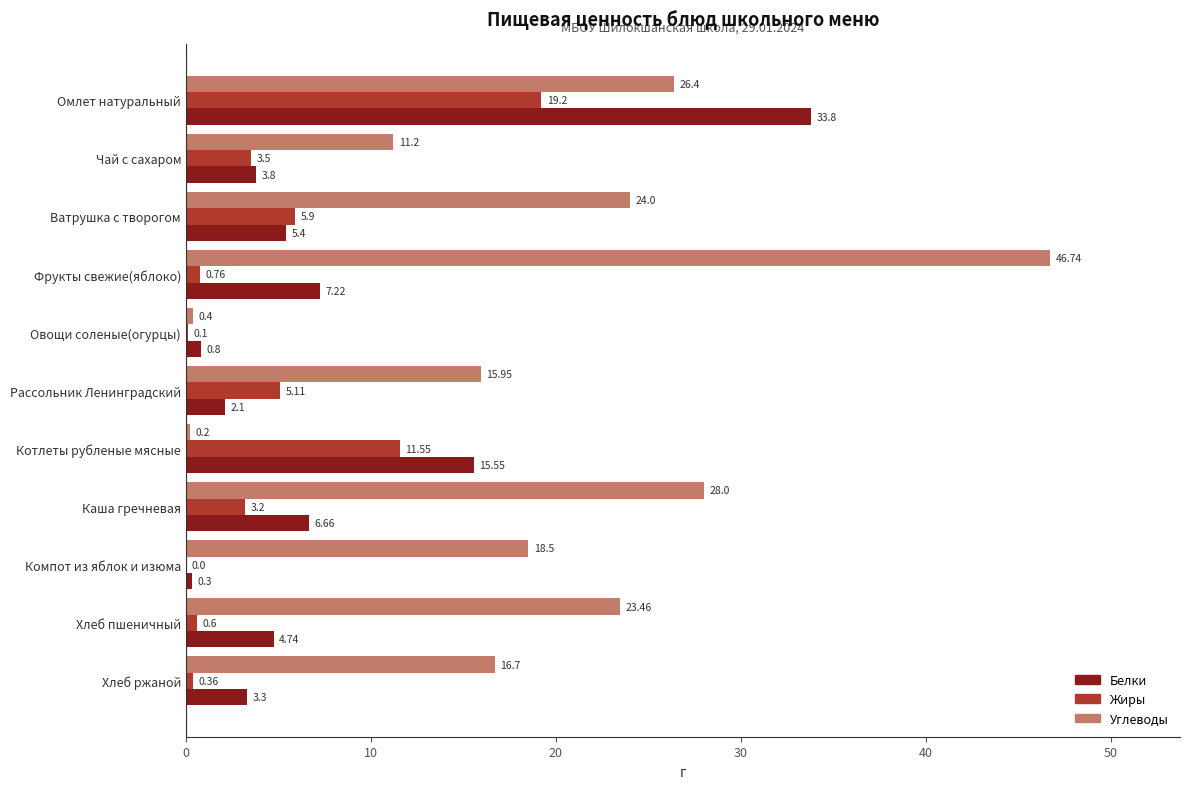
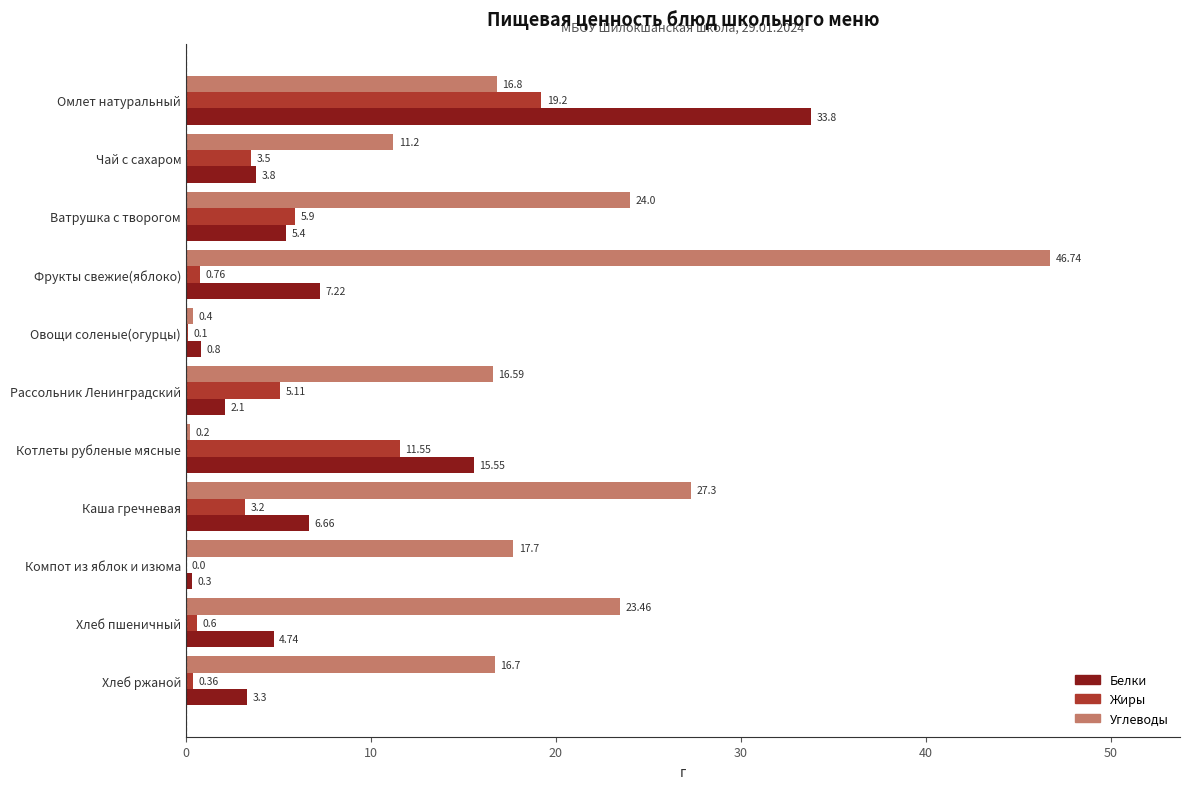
  {
    "Углеводы": {
-     "Омлет натуральный": 26.4,
+     "Омлет натуральный": 16.8,
      "Чай с сахаром": 11.2,
      "Ватрушка с творогом": 24.0,
      "Фрукты свежие(яблоко)": 46.74,
      "Овощи соленые(огурцы)": 0.4,
-     "Рассольник Ленинградский": 15.95,
+     "Рассольник Ленинградский": 16.59,
      "Котлеты рубленые мясные": 0.2,
-     "Каша гречневая": 28.0,
-     "Компот из яблок и изюма": 18.5,
+     "Каша гречневая": 27.3,
+     "Компот из яблок и изюма": 17.7,
      "Хлеб пшеничный": 23.46,
      "Хлеб ржаной": 16.7
    }
  }
